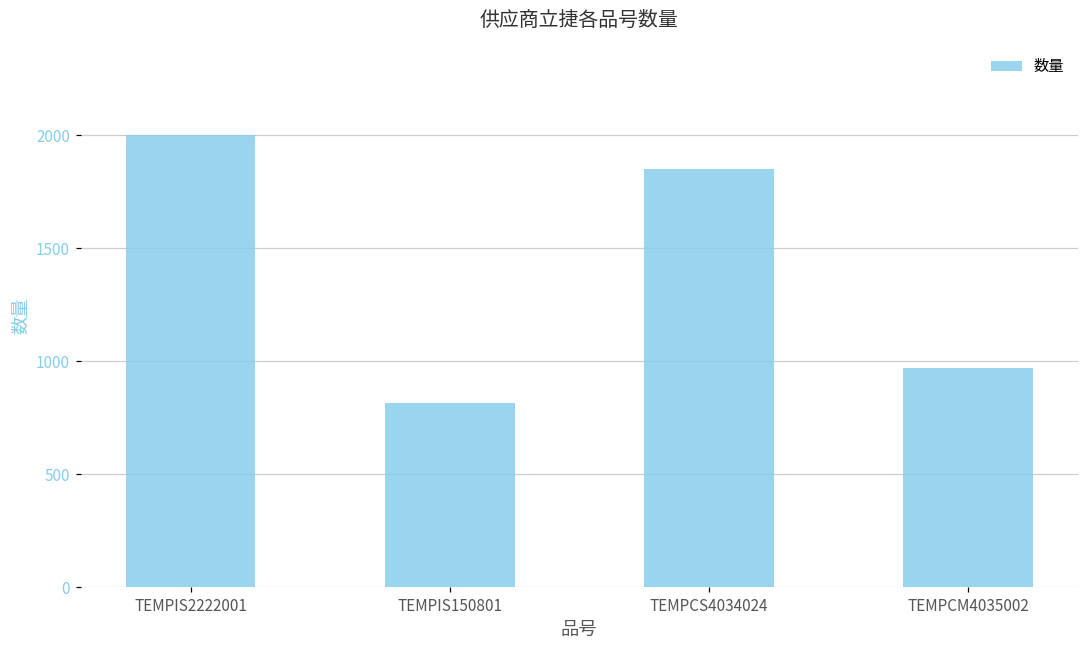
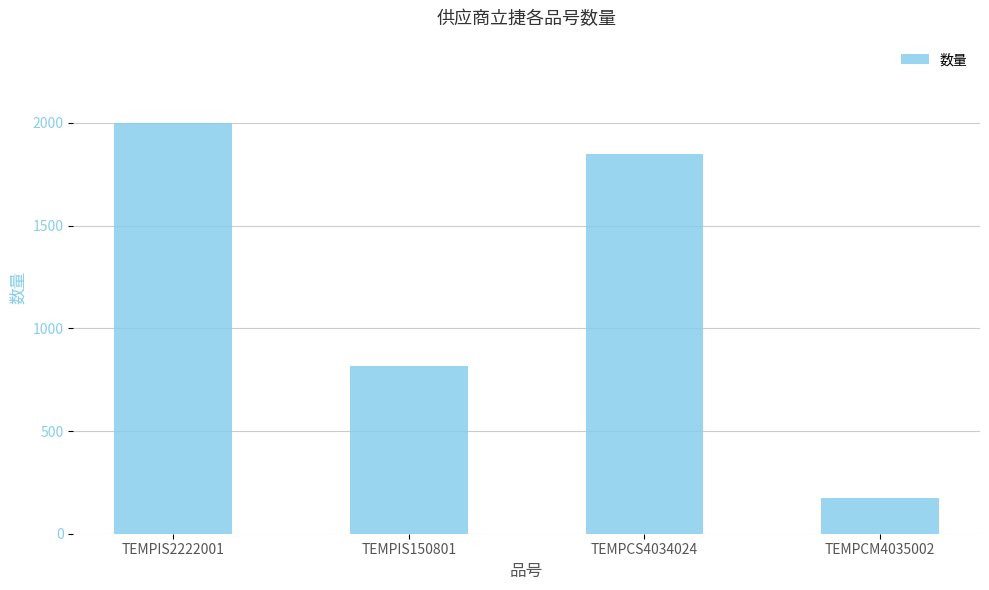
  {
    "TEMPIS2222001": 2000,
    "TEMPIS150801": 810,
    "TEMPCS4034024": 1850,
-   "TEMPCM4035002": 970
+   "TEMPCM4035002": 170
  }
